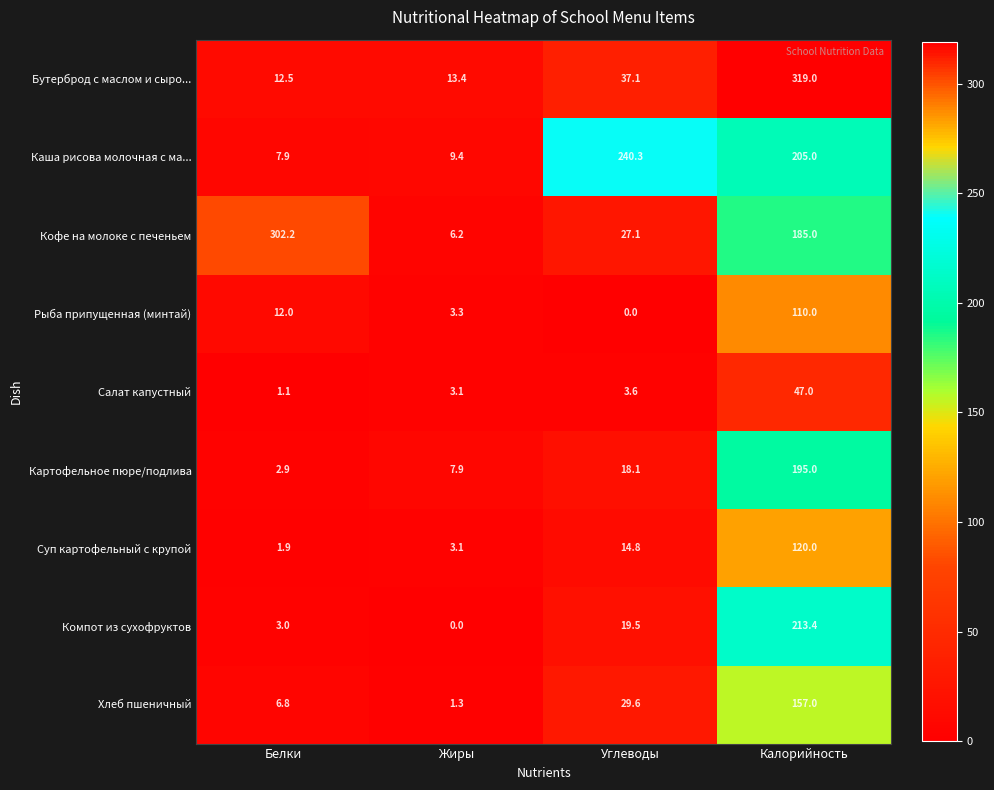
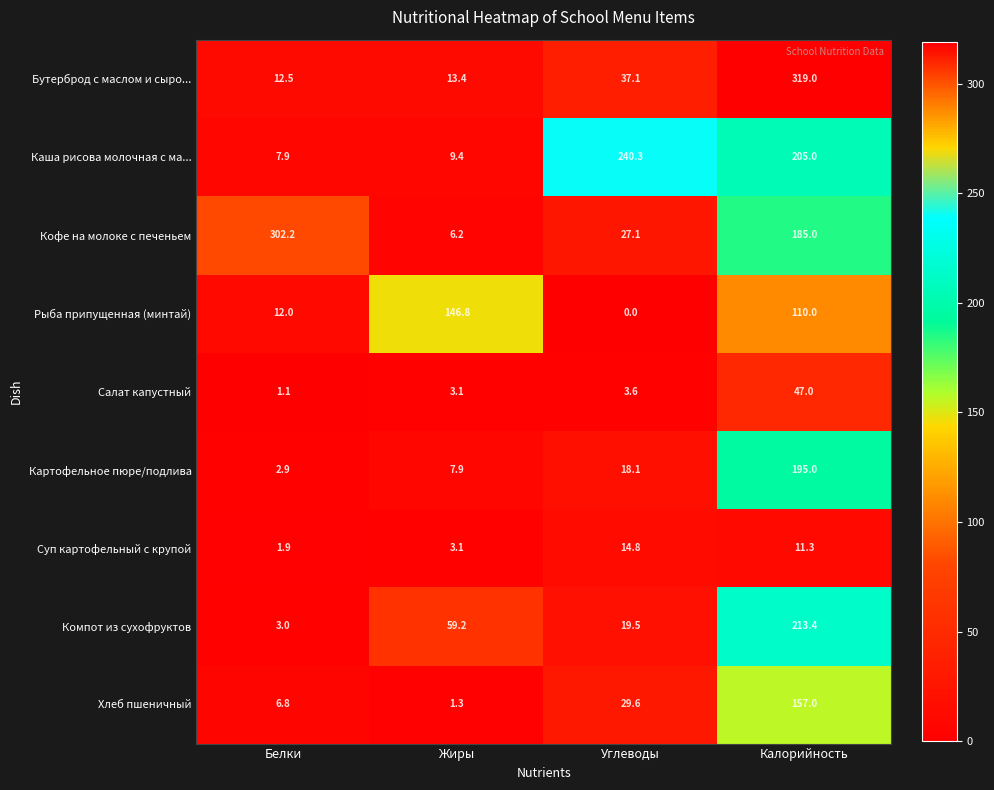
  {
    "Бутерброд с маслом и сыро...": {
      "Белки": 12.5,
      "Жиры": 13.4,
      "Углеводы": 37.1
    },
    "Каша рисова молочная с ма...": {
      "Белки": 7.9,
      "Жиры": 9.4,
      "Углеводы": 240.3,
      "Калорийность": 205.0
    },
    "Кофе на молоке с печеньем": {
      "Белки": 302.2,
      "Жиры": 6.2,
      "Углеводы": 27.1,
      "Калорийность": 185.0
    },
    "Рыба припущенная (минтай)": {
      "Белки": 12.0,
-     "Жиры": 3.3,
+     "Жиры": 146.8,
      "Углеводы": 0.0,
      "Калорийность": 110.0
    },
    "Салат капустный": {
      "Белки": 1.1,
      "Жиры": 3.1,
      "Углеводы": 3.6,
      "Калорийность": 47.0
    },
    "Картофельное пюре/подлива": {
      "Белки": 2.9,
      "Жиры": 7.9,
      "Углеводы": 18.1,
      "Калорийность": 195.0
    },
    "Суп картофельный с крупой": {
      "Белки": 1.9,
      "Жиры": 3.1,
      "Углеводы": 14.8,
-     "Калорийность": 120.0
+     "Калорийность": 11.3
    },
    "Компот из сухофруктов": {
      "Белки": 3.0,
-     "Жиры": 0.0,
+     "Жиры": 59.2,
      "Углеводы": 19.5,
      "Калорийность": 213.4
    },
    "Хлеб пшеничный": {
      "Белки": 6.8,
      "Жиры": 1.3,
      "Углеводы": 29.6,
      "Калорийность": 157.0
    }
  }
